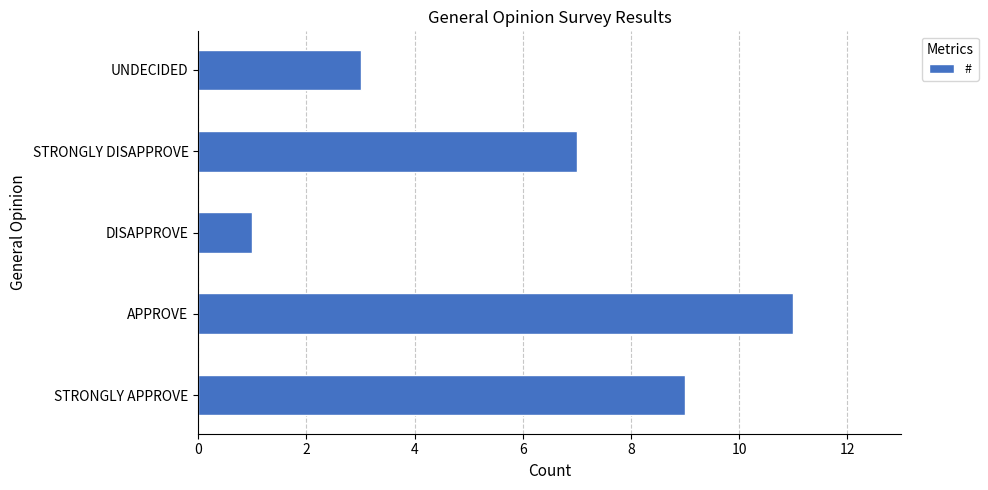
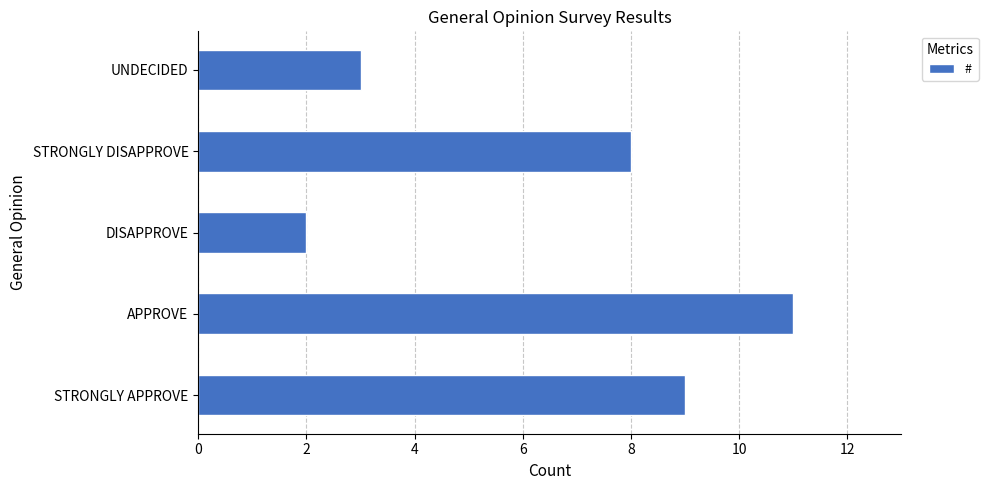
  {
    "UNDECIDED": 3,
-   "STRONGLY DISAPPROVE": 7,
-   "DISAPPROVE": 1,
+   "STRONGLY DISAPPROVE": 8,
+   "DISAPPROVE": 2,
    "APPROVE": 11,
    "STRONGLY APPROVE": 9
  }
